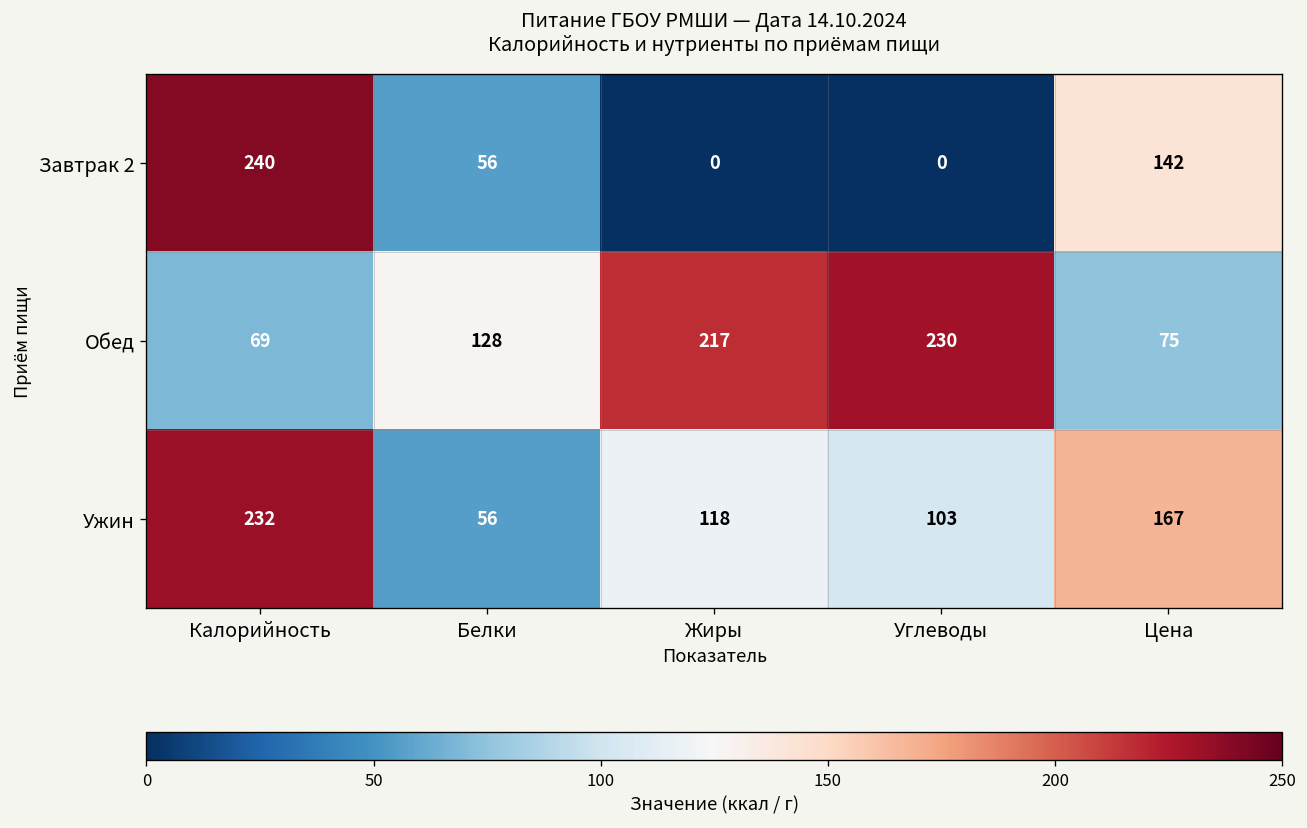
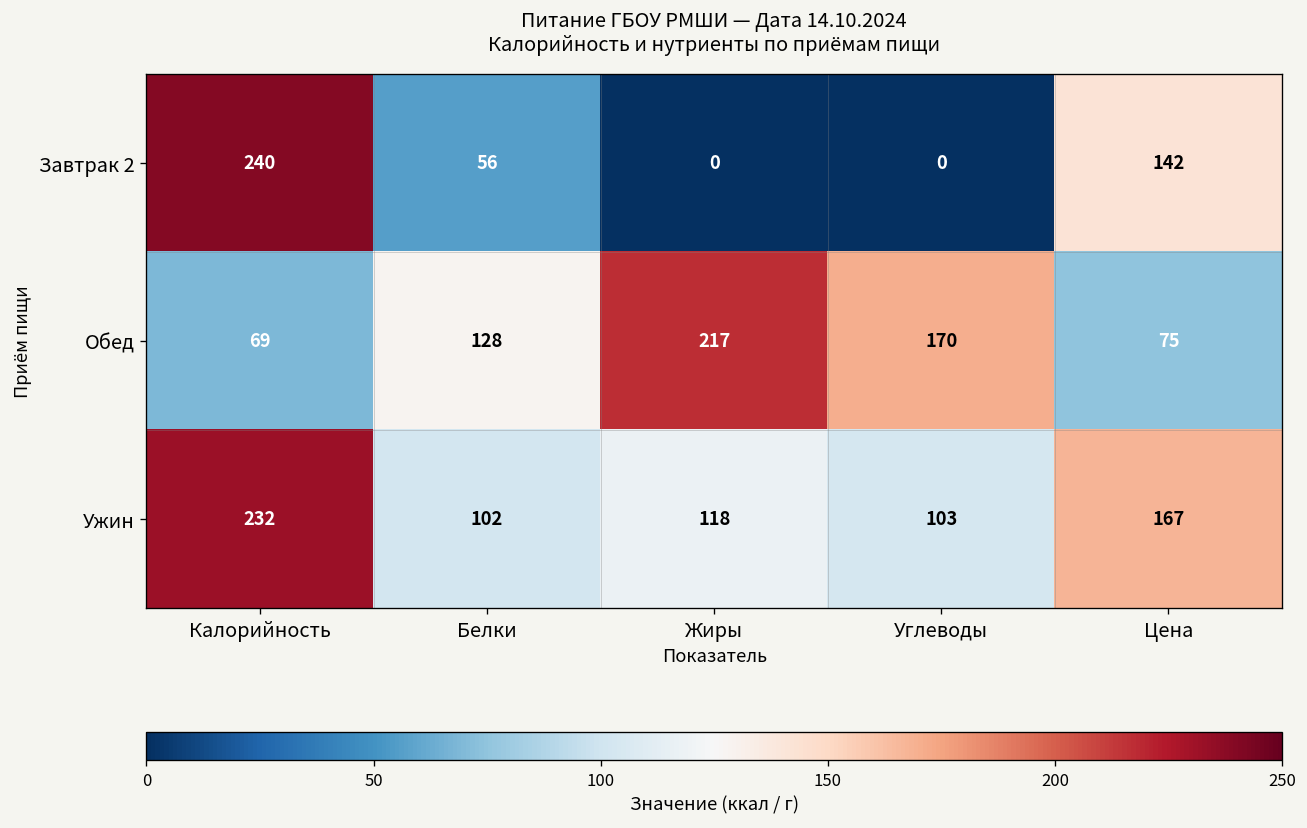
  {
    "Завтрак 2": {
      "Калорийность": 240,
      "Белки": 56,
      "Жиры": 0,
      "Углеводы": 0,
      "Цена": 142
    },
    "Обед": {
      "Калорийность": 69,
      "Белки": 128,
      "Жиры": 217,
-     "Углеводы": 230,
+     "Углеводы": 170,
      "Цена": 75
    },
    "Ужин": {
      "Калорийность": 232,
-     "Белки": 56,
+     "Белки": 102,
      "Жиры": 118,
      "Углеводы": 103,
      "Цена": 167
    }
  }
